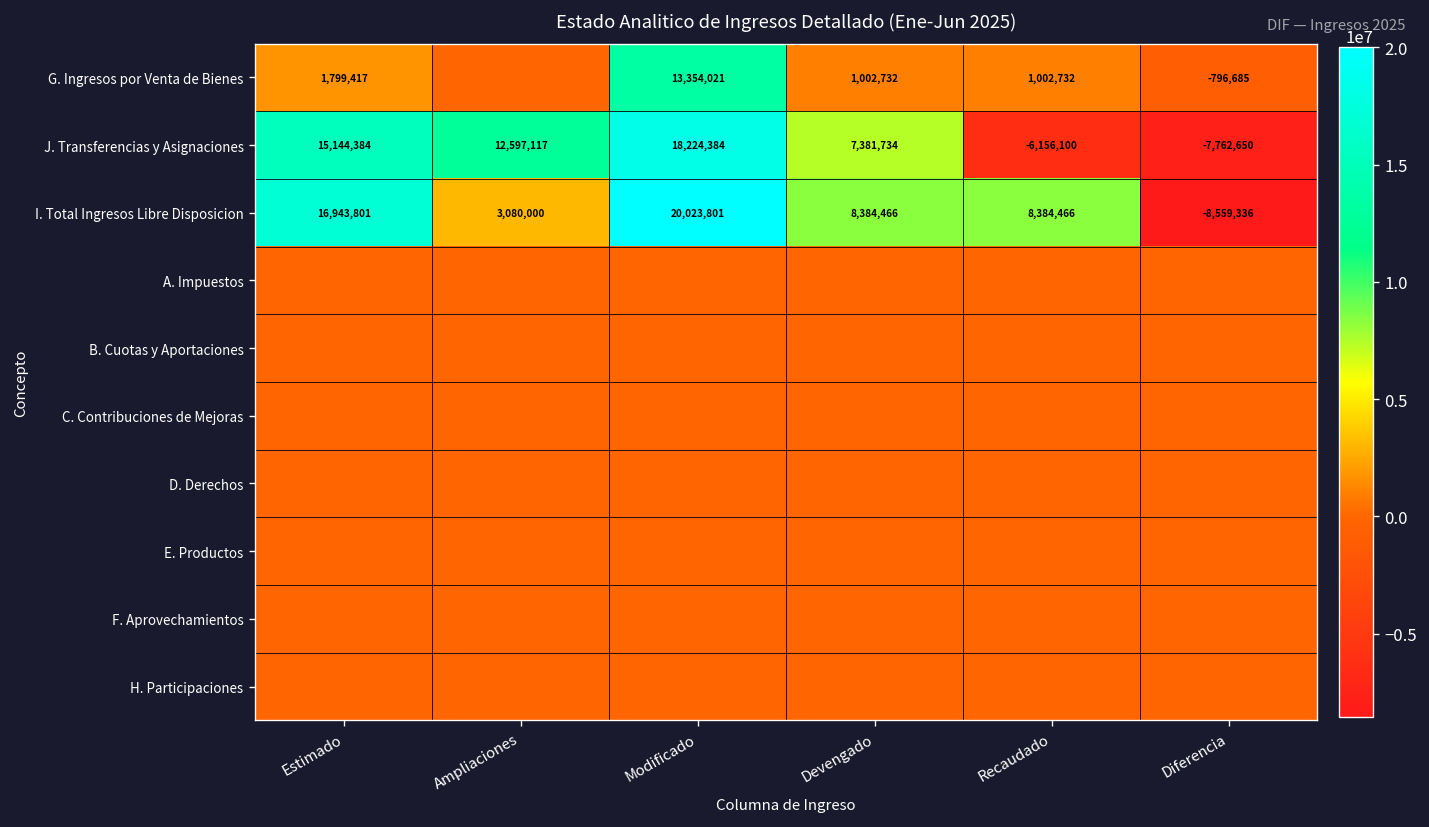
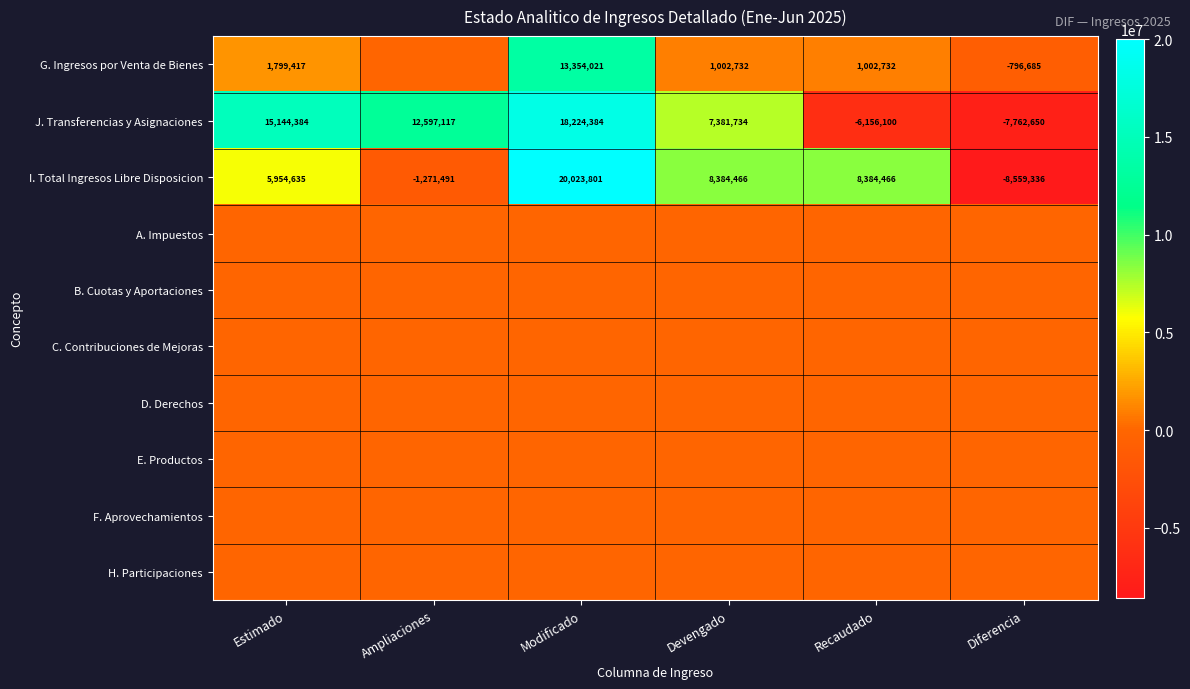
  {
    "G. Ingresos por Venta de Bienes": {
      "Estimado": "1,799,417",
      "Modificado": "13,354,021",
      "Devengado": "1,002,732",
      "Recaudado": "1,002,732",
      "Diferencia": "-796,685"
    },
    "J. Transferencias y Asignaciones": {
      "Estimado": "15,144,384",
      "Ampliaciones": "12,597,117",
      "Modificado": "18,224,384",
      "Devengado": "7,381,734",
      "Recaudado": "-6,156,100",
      "Diferencia": "-7,762,650"
    },
    "I. Total Ingresos Libre Disposicion": {
-     "Estimado": "16,943,801",
-     "Ampliaciones": "3,080,000",
+     "Estimado": "5,954,635",
+     "Ampliaciones": "-1,271,491",
      "Modificado": "20,023,801",
      "Devengado": "8,384,466",
      "Recaudado": "8,384,466",
      "Diferencia": "-8,559,336"
    }
  }
